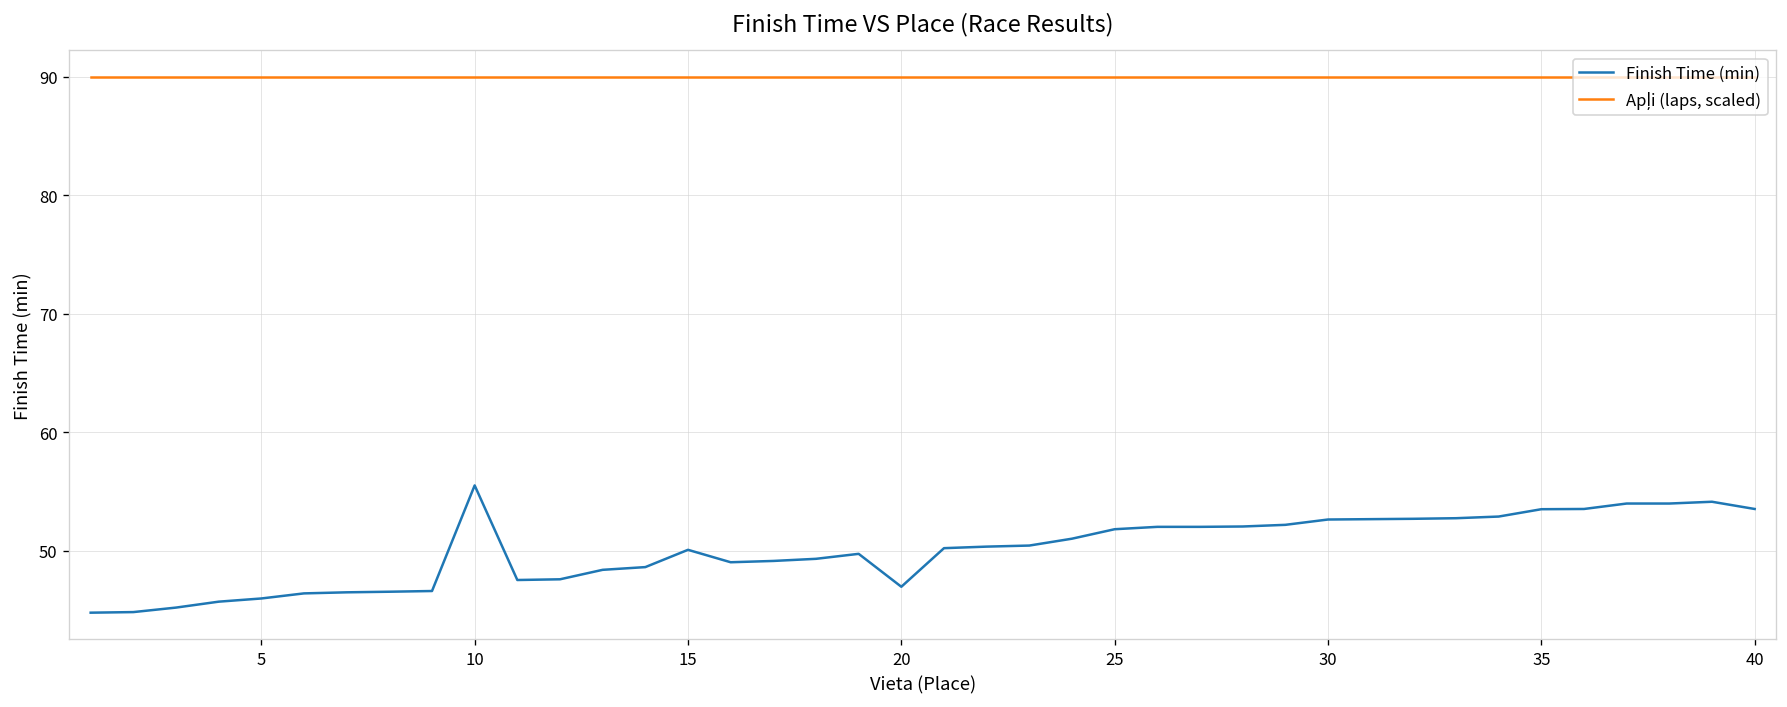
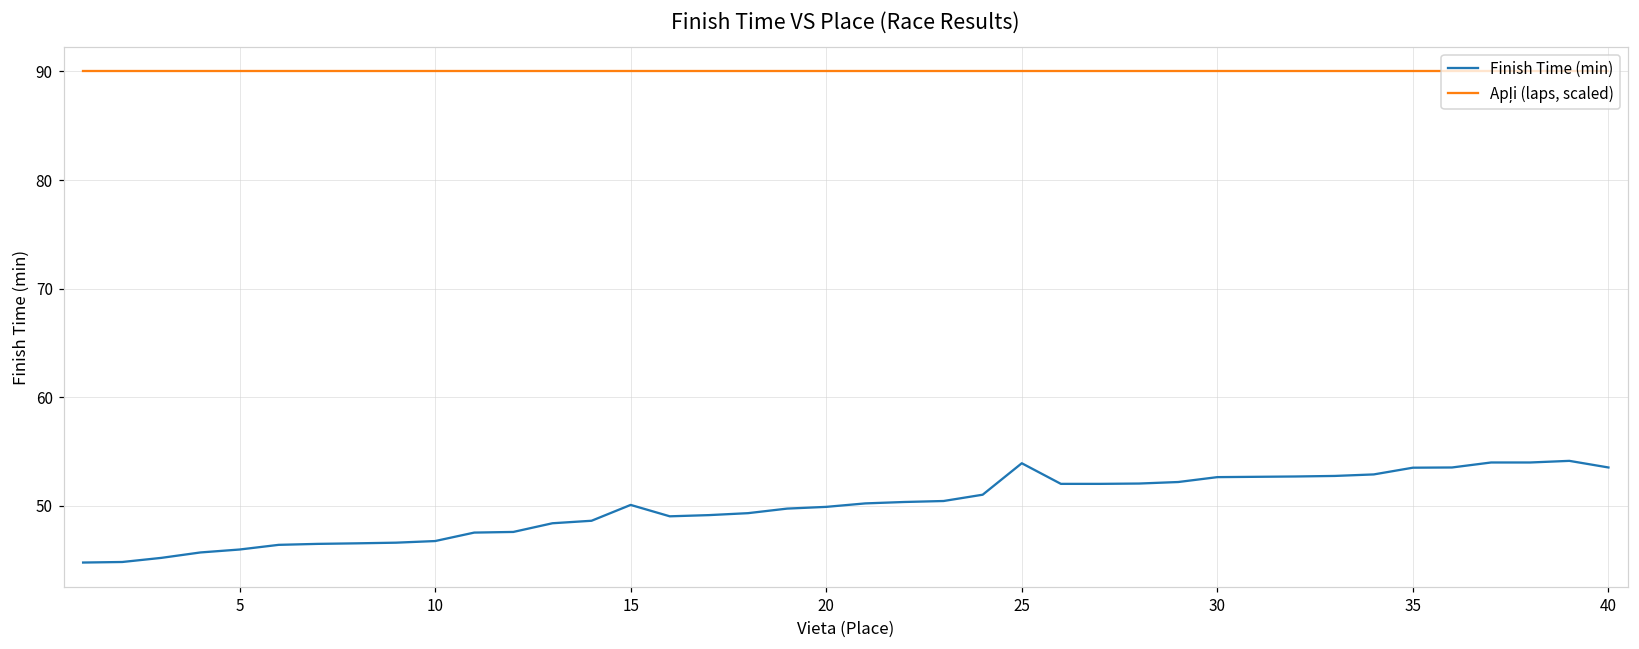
  {
    "Finish Time (min)": {
      "5": 46,
-     "10": 56,
+     "10": 47,
      "15": 50,
-     "20": 47,
-     "25": 52,
+     "20": 50,
+     "25": 54,
      "30": 53,
      "35": 53,
      "40": 54
    },
    "Apļi (laps, scaled)": {
      "5": 90,
      "10": 90,
      "15": 90,
      "20": 90,
      "25": 90,
      "30": 90,
      "35": 90
    }
  }
